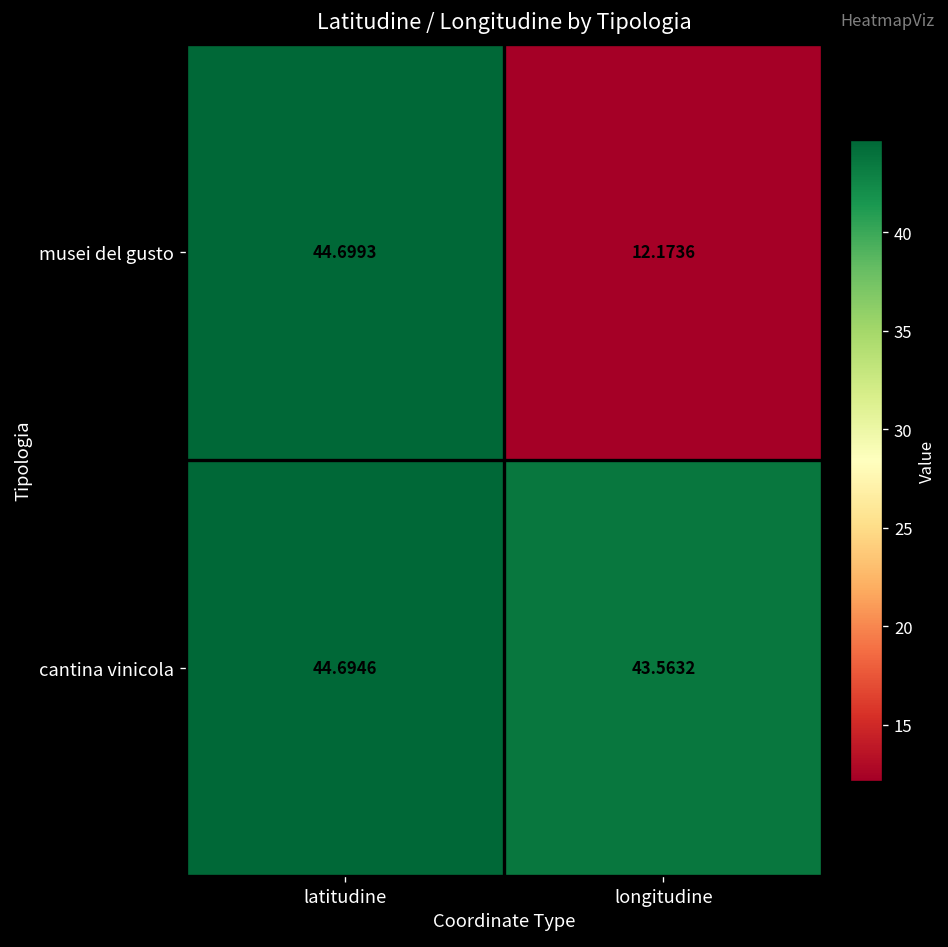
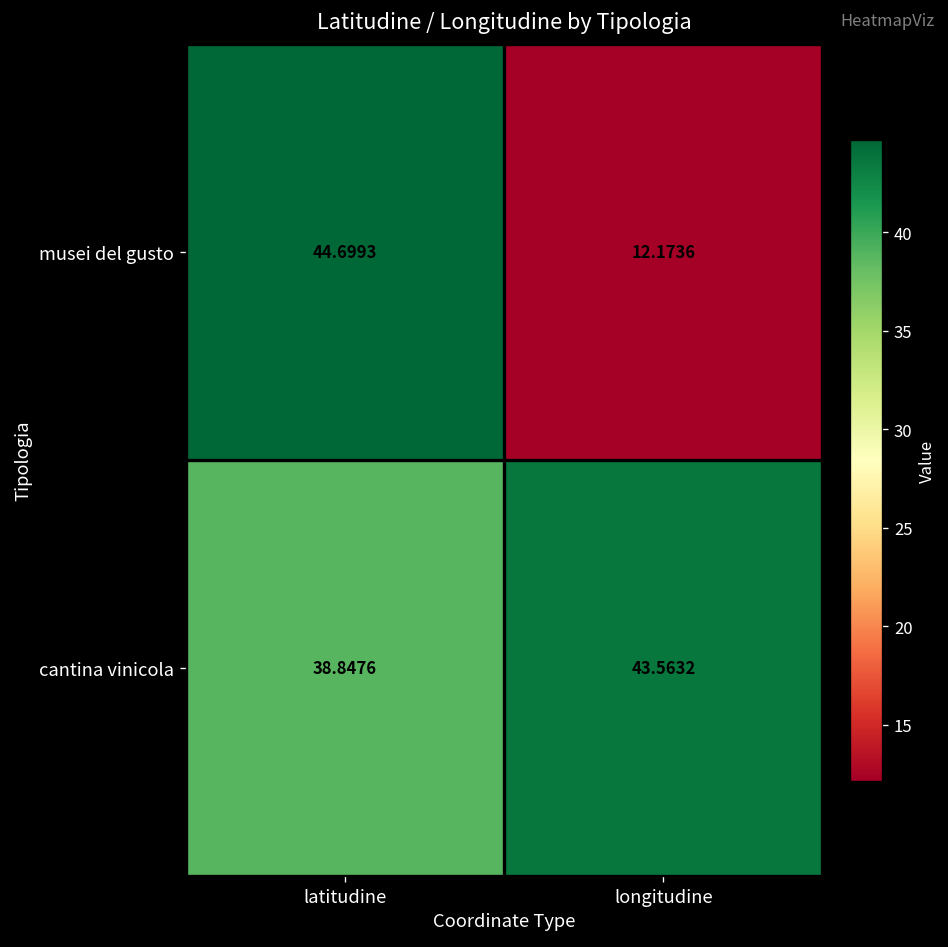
  {
    "musei del gusto": {
      "latitudine": 44.6993,
      "longitudine": 12.1736
    },
    "cantina vinicola": {
-     "latitudine": 44.6946,
+     "latitudine": 38.8476,
      "longitudine": 43.5632
    }
  }
